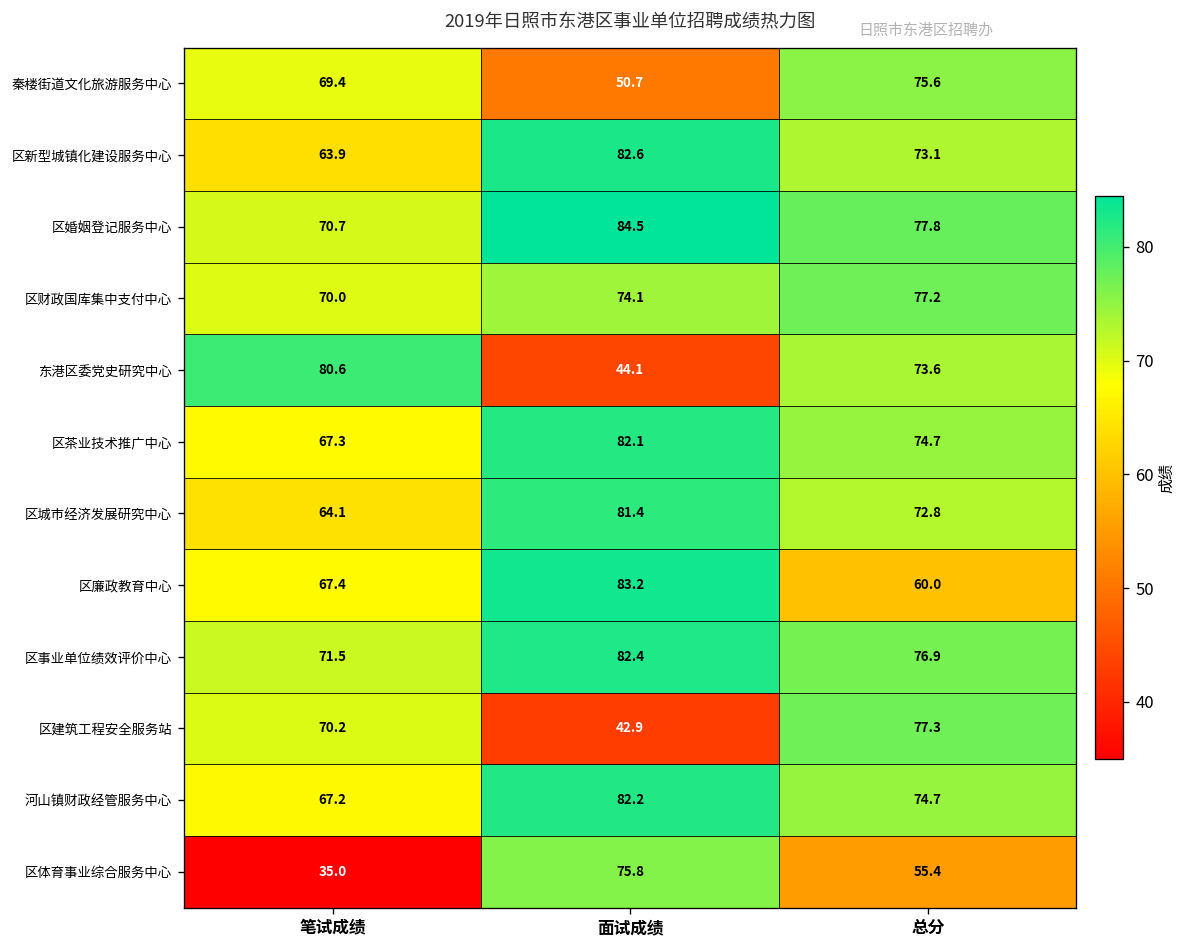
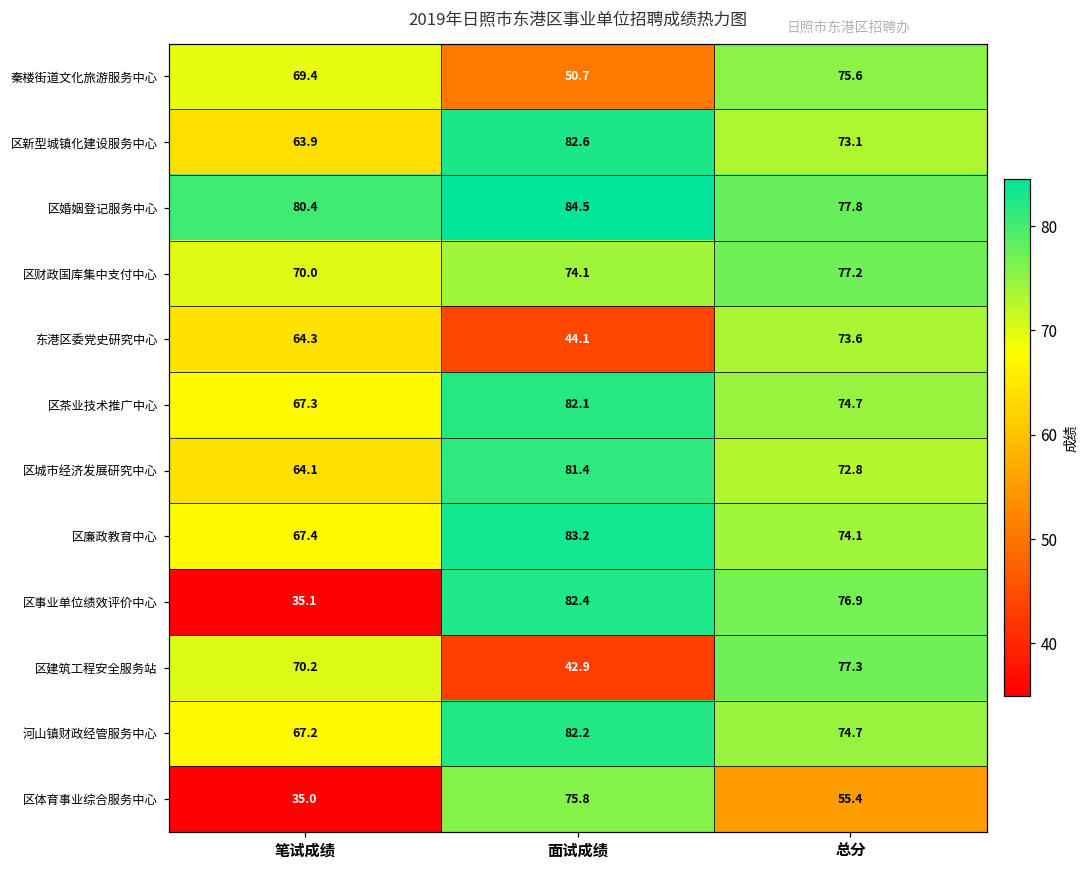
  {
    "秦楼街道文化旅游服务中心": {
      "笔试成绩": 69.4,
      "面试成绩": 50.7,
      "总分": 75.6
    },
    "区新型城镇化建设服务中心": {
      "笔试成绩": 63.9,
      "面试成绩": 82.6,
      "总分": 73.1
    },
    "区婚姻登记服务中心": {
-     "笔试成绩": 70.7,
+     "笔试成绩": 80.4,
      "面试成绩": 84.5,
      "总分": 77.8
    },
    "区财政国库集中支付中心": {
      "笔试成绩": 70.0,
      "面试成绩": 74.1,
      "总分": 77.2
    },
    "东港区委党史研究中心": {
-     "笔试成绩": 80.6,
+     "笔试成绩": 64.3,
      "面试成绩": 44.1,
      "总分": 73.6
    },
    "区茶业技术推广中心": {
      "笔试成绩": 67.3,
      "面试成绩": 82.1,
      "总分": 74.7
    },
    "区城市经济发展研究中心": {
      "笔试成绩": 64.1,
      "面试成绩": 81.4,
      "总分": 72.8
    },
    "区廉政教育中心": {
      "笔试成绩": 67.4,
      "面试成绩": 83.2,
-     "总分": 60.0
+     "总分": 74.1
    },
    "区事业单位绩效评价中心": {
-     "笔试成绩": 71.5,
+     "笔试成绩": 35.1,
      "面试成绩": 82.4,
      "总分": 76.9
    },
    "区建筑工程安全服务站": {
      "笔试成绩": 70.2,
      "面试成绩": 42.9,
      "总分": 77.3
    },
    "河山镇财政经管服务中心": {
      "笔试成绩": 67.2,
      "面试成绩": 82.2,
      "总分": 74.7
    },
    "区体育事业综合服务中心": {
      "笔试成绩": 35.0,
      "面试成绩": 75.8,
      "总分": 55.4
    }
  }
